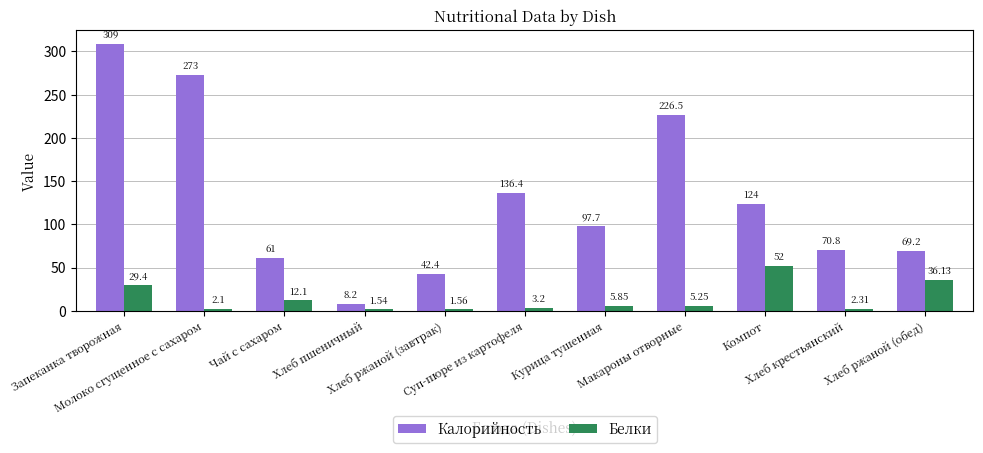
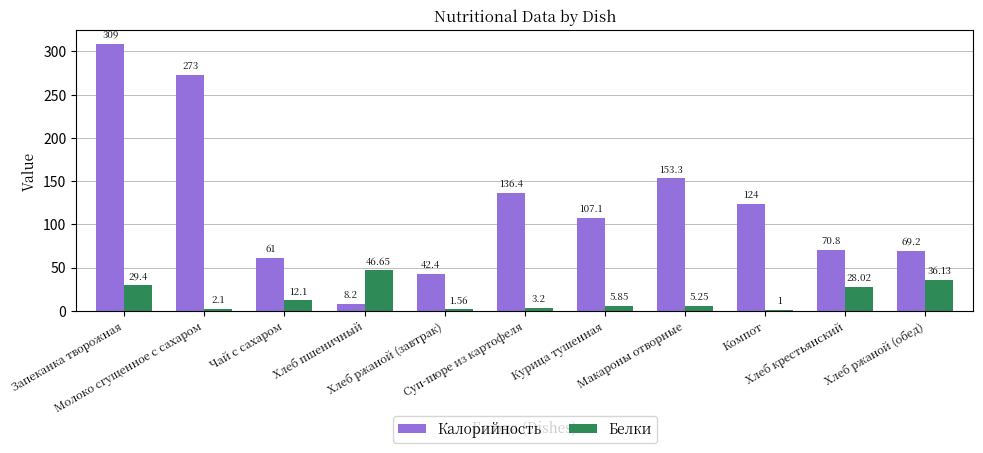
  {
    "Калорийность": {
      "Запеканка творожная": 309,
      "Молоко сгущенное с сахаром": 273,
      "Чай с сахаром": 61,
      "Хлеб пшеничный": 8.2,
      "Хлеб ржаной (завтрак)": 42.4,
      "Суп-пюре из картофеля": 136.4,
-     "Курица тушенная": 97.7,
-     "Макароны отворные": 226.5,
+     "Курица тушенная": 107.1,
+     "Макароны отворные": 153.3,
      "Компот": 124,
      "Хлеб крестьянский": 70.8,
      "Хлеб ржаной (обед)": 69.2
    },
    "Белки": {
      "Запеканка творожная": 29.4,
      "Молоко сгущенное с сахаром": 2.1,
      "Чай с сахаром": 12.1,
-     "Хлеб пшеничный": 1.54,
+     "Хлеб пшеничный": 46.65,
      "Хлеб ржаной (завтрак)": 1.56,
      "Суп-пюре из картофеля": 3.2,
      "Курица тушенная": 5.85,
      "Макароны отворные": 5.25,
-     "Компот": 52,
-     "Хлеб крестьянский": 2.31,
+     "Компот": 1,
+     "Хлеб крестьянский": 28.02,
      "Хлеб ржаной (обед)": 36.13
    }
  }
